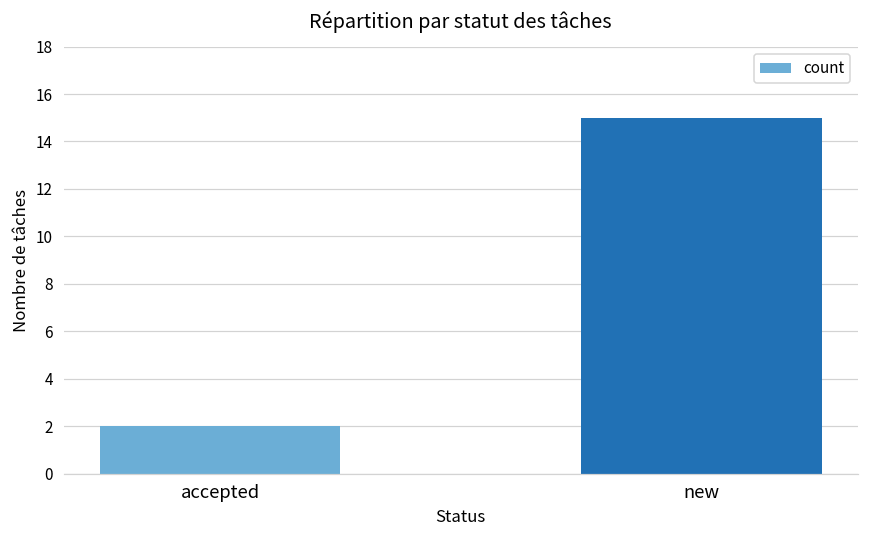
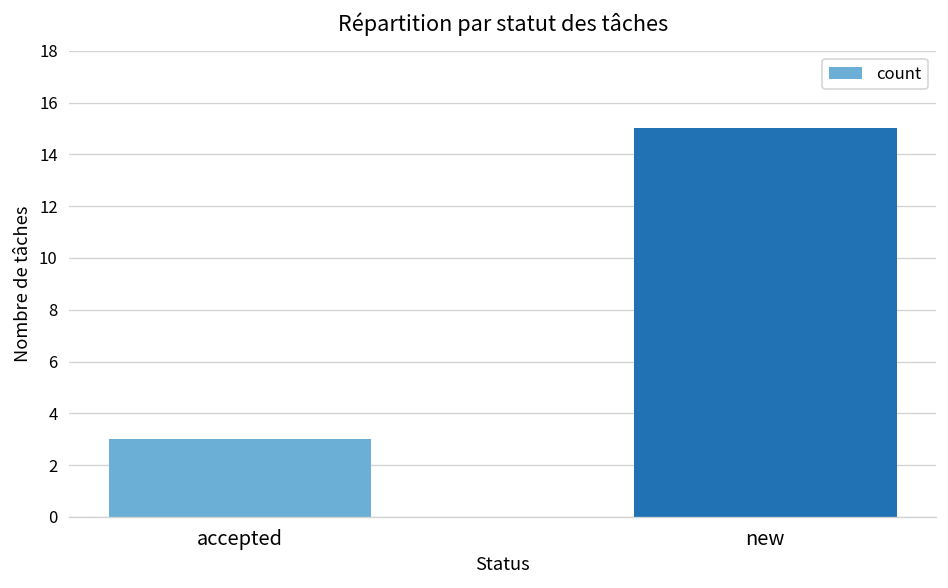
  {
-   "accepted": 2,
+   "accepted": 3,
    "new": 15
  }
